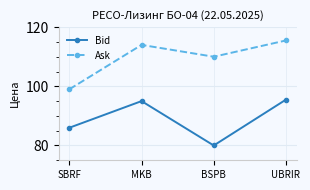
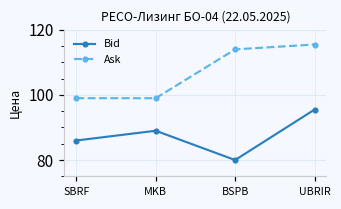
  {
    "Bid": {
      "SBRF": 86,
-     "MKB": 95,
+     "MKB": 89,
      "BSPB": 80,
      "UBRIR": 96
    },
    "Ask": {
      "SBRF": 99,
-     "MKB": 114,
-     "BSPB": 110,
+     "MKB": 99,
+     "BSPB": 114,
      "UBRIR": 116
    }
  }
